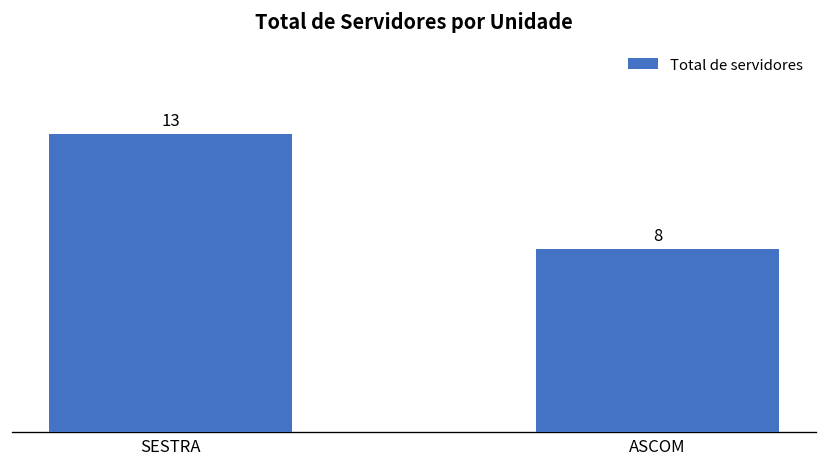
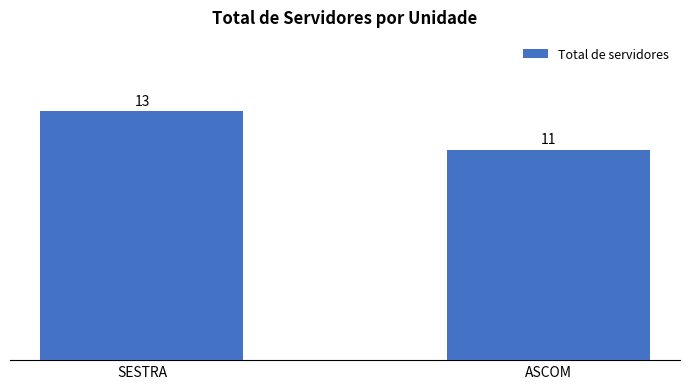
  {
    "SESTRA": 13,
-   "ASCOM": 8
+   "ASCOM": 11
  }
